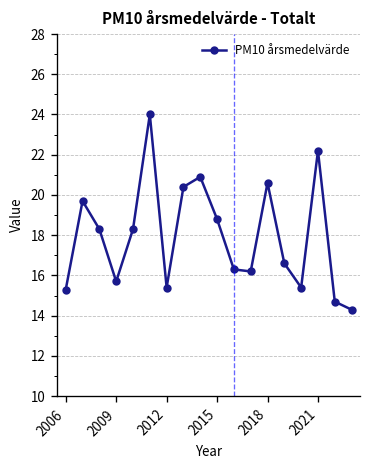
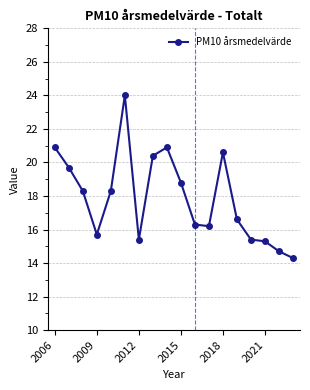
  {
-   "2006": 15.3,
+   "2006": 20.9,
    "2009": 15.7,
    "2012": 15.4,
    "2015": 18.8,
    "2018": 20.6,
-   "2021": 22.2
+   "2021": 15.3
  }
